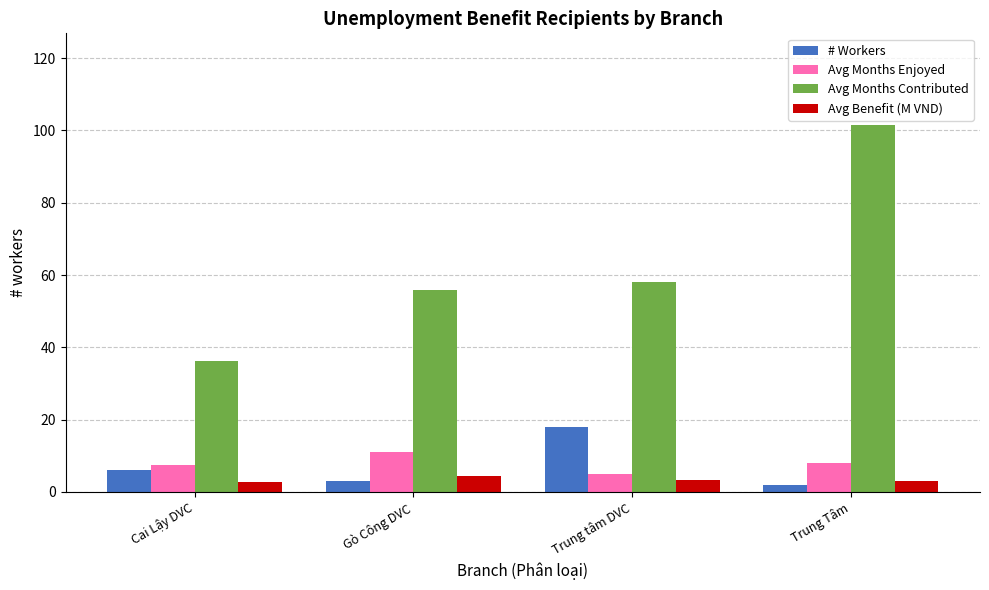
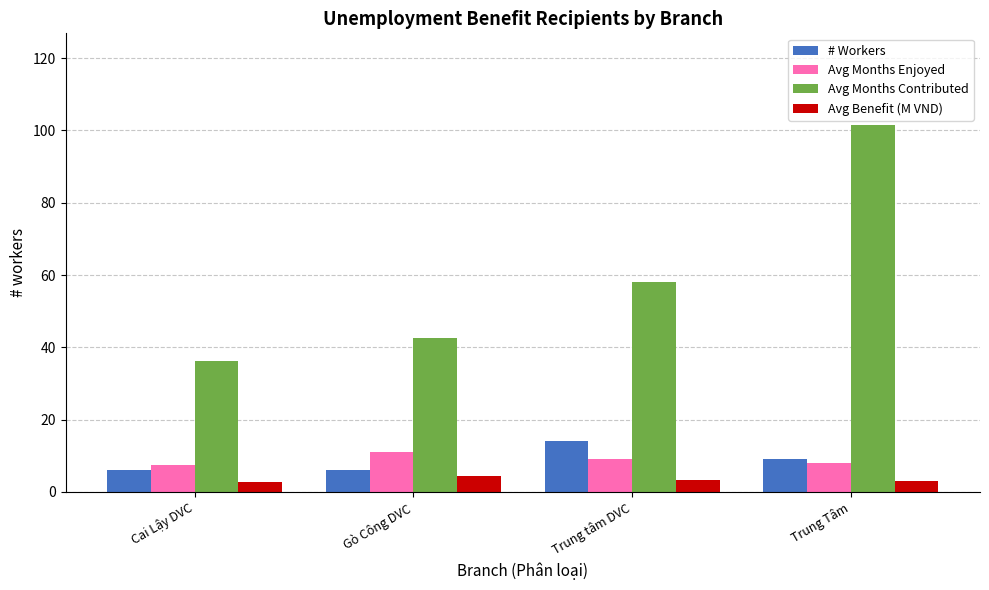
  {
    "# Workers": {
      "Cai Lậy DVC": 6,
-     "Gò Công DVC": 3,
-     "Trung tâm DVC": 18,
-     "Trung Tâm": 2
+     "Gò Công DVC": 6,
+     "Trung tâm DVC": 14,
+     "Trung Tâm": 9
    },
    "Avg Months Enjoyed": {
      "Cai Lậy DVC": 7,
      "Gò Công DVC": 11,
-     "Trung tâm DVC": 5,
+     "Trung tâm DVC": 9,
      "Trung Tâm": 8
    },
    "Avg Months Contributed": {
      "Cai Lậy DVC": 36,
-     "Gò Công DVC": 56,
+     "Gò Công DVC": 43,
      "Trung tâm DVC": 58,
      "Trung Tâm": 102
    },
    "Avg Benefit (M VND)": {
      "Cai Lậy DVC": 3,
      "Gò Công DVC": 4,
      "Trung tâm DVC": 3,
      "Trung Tâm": 3
    }
  }
